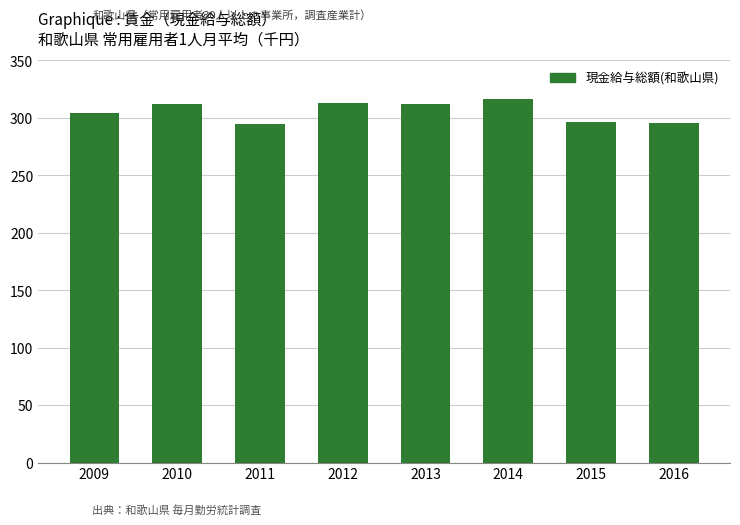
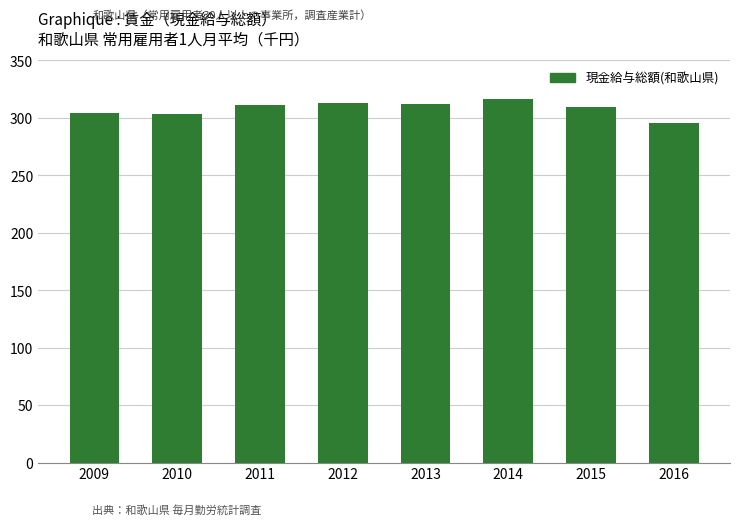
  {
    "2009": 304,
-   "2010": 312,
-   "2011": 294,
+   "2010": 303,
+   "2011": 311,
    "2012": 313,
    "2013": 312,
    "2014": 317,
-   "2015": 297,
+   "2015": 309,
    "2016": 295
  }
